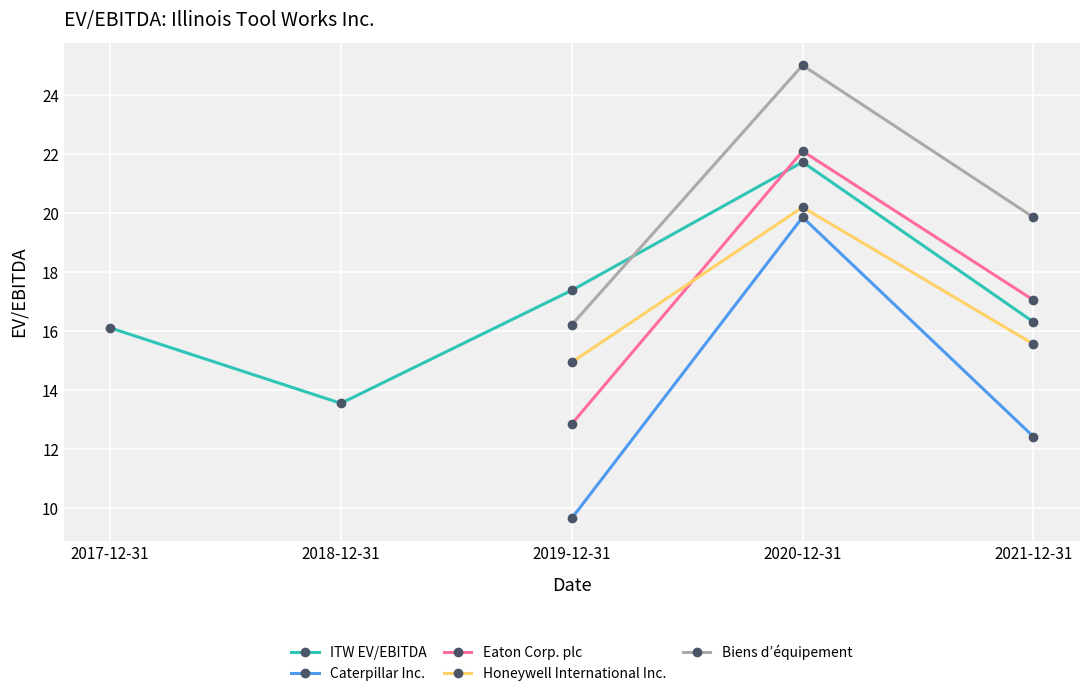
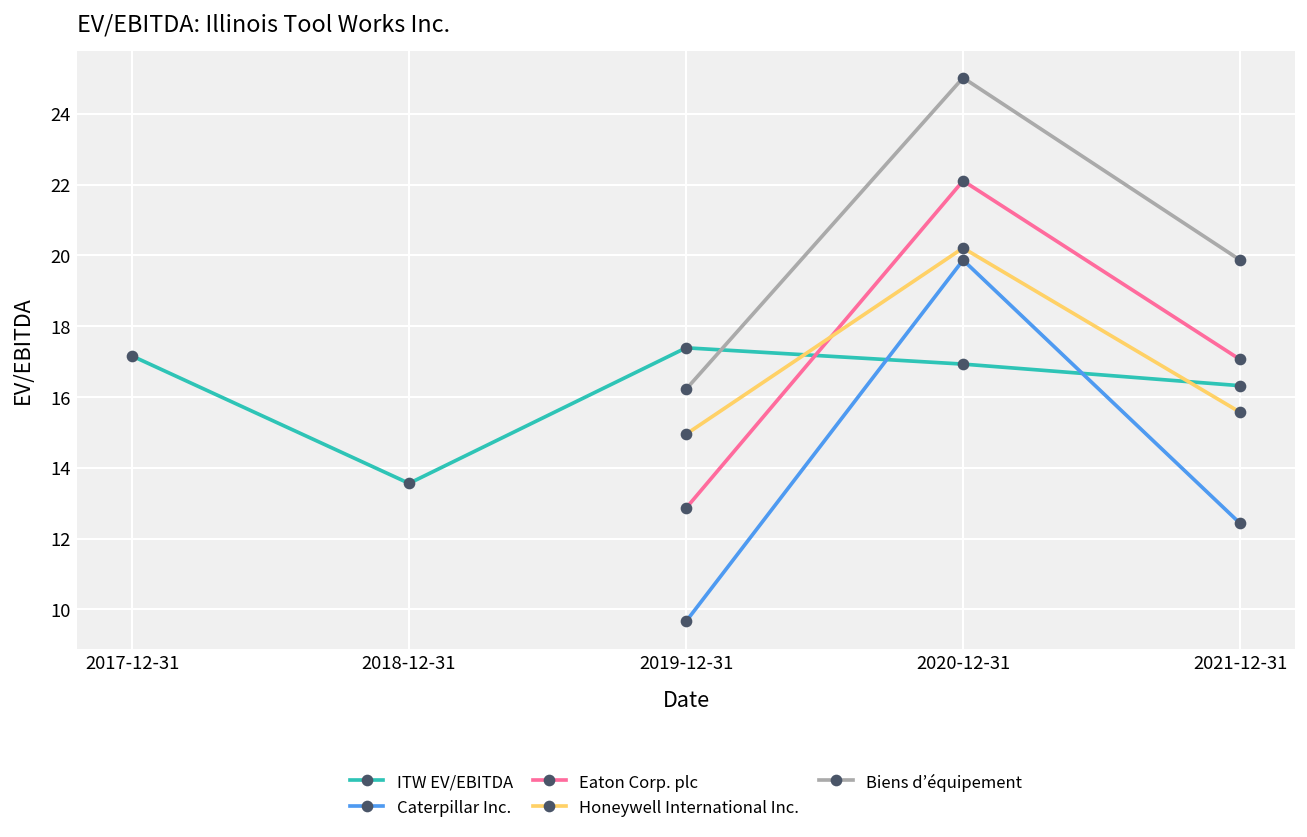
  {
    "ITW EV/EBITDA": {
-     "2017-12-31": 16.1,
+     "2017-12-31": 17.2,
      "2018-12-31": 13.6,
      "2019-12-31": 17.4,
-     "2020-12-31": 21.7,
+     "2020-12-31": 16.9,
      "2021-12-31": 16.3
    },
    "Caterpillar Inc.": {
      "2019-12-31": 9.7,
      "2020-12-31": 19.9,
      "2021-12-31": 12.4
    },
    "Eaton Corp. plc": {
      "2019-12-31": 12.9,
      "2020-12-31": 22.1,
      "2021-12-31": 17.1
    },
    "Honeywell International Inc.": {
      "2019-12-31": 15.0,
      "2020-12-31": 20.2,
      "2021-12-31": 15.6
    },
    "Biens d’équipement": {
      "2019-12-31": 16.2,
      "2020-12-31": 25.0,
      "2021-12-31": 19.9
    }
  }
